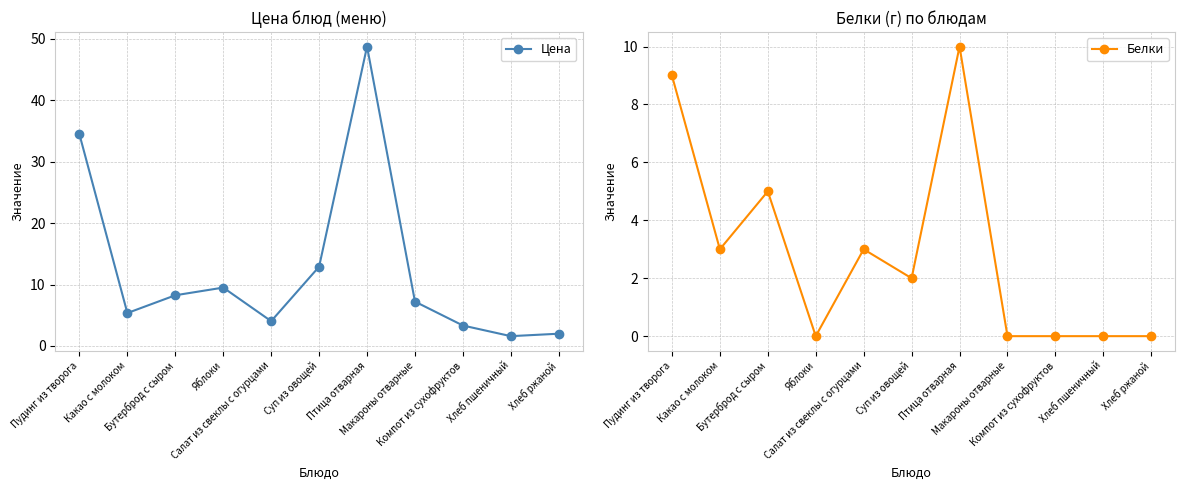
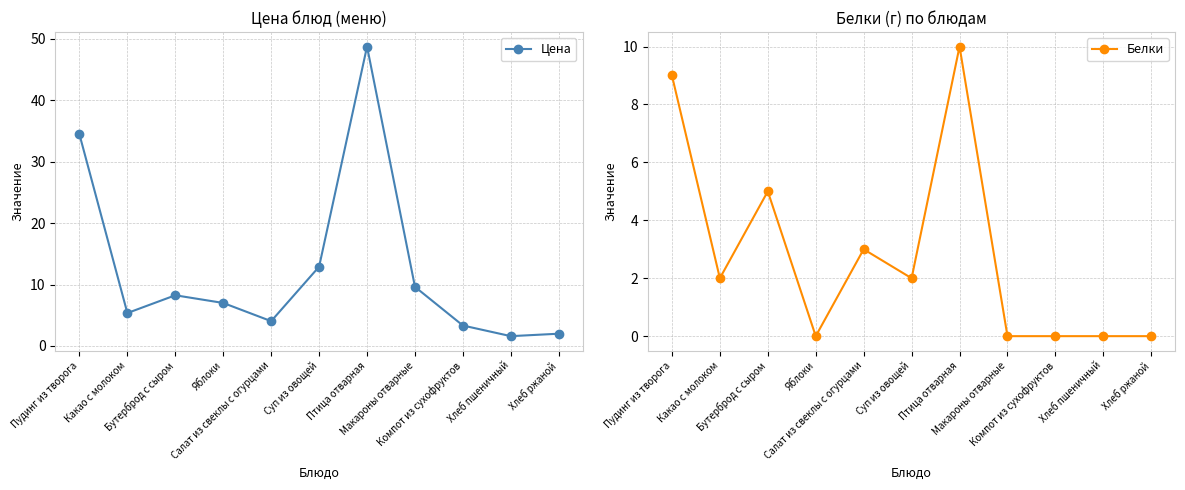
  {
    "Цена блюд (меню)": {
      "Пудинг из творога": 34,
      "Какао с молоком": 5,
      "Бутерброд с сыром": 8,
-     "Яблоки": 10,
+     "Яблоки": 7,
      "Салат из свеклы с огурцами": 4,
      "Суп из овощей": 13,
      "Птица отварная": 49,
-     "Макароны отварные": 7,
+     "Макароны отварные": 10,
      "Компот из сухофруктов": 3,
      "Хлеб пшеничный": 2,
      "Хлеб ржаной": 2
    },
    "Белки (г) по блюдам": {
      "Пудинг из творога": 9,
-     "Какао с молоком": 3,
+     "Какао с молоком": 2,
      "Бутерброд с сыром": 5,
      "Яблоки": 0,
      "Салат из свеклы с огурцами": 3,
      "Суп из овощей": 2,
      "Птица отварная": 10,
      "Макароны отварные": 0,
      "Компот из сухофруктов": 0,
      "Хлеб пшеничный": 0,
      "Хлеб ржаной": 0
    }
  }
